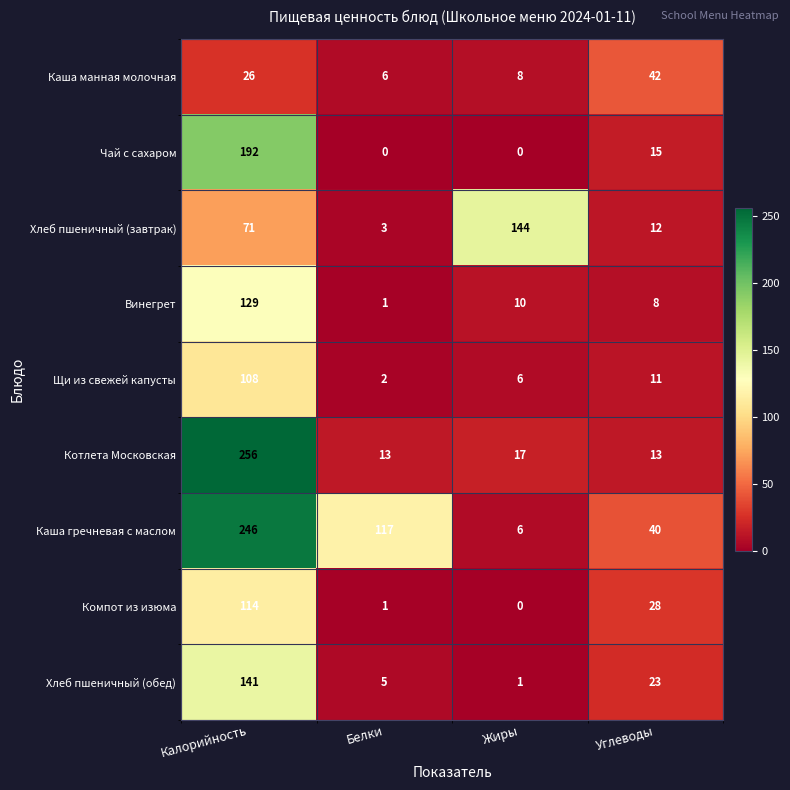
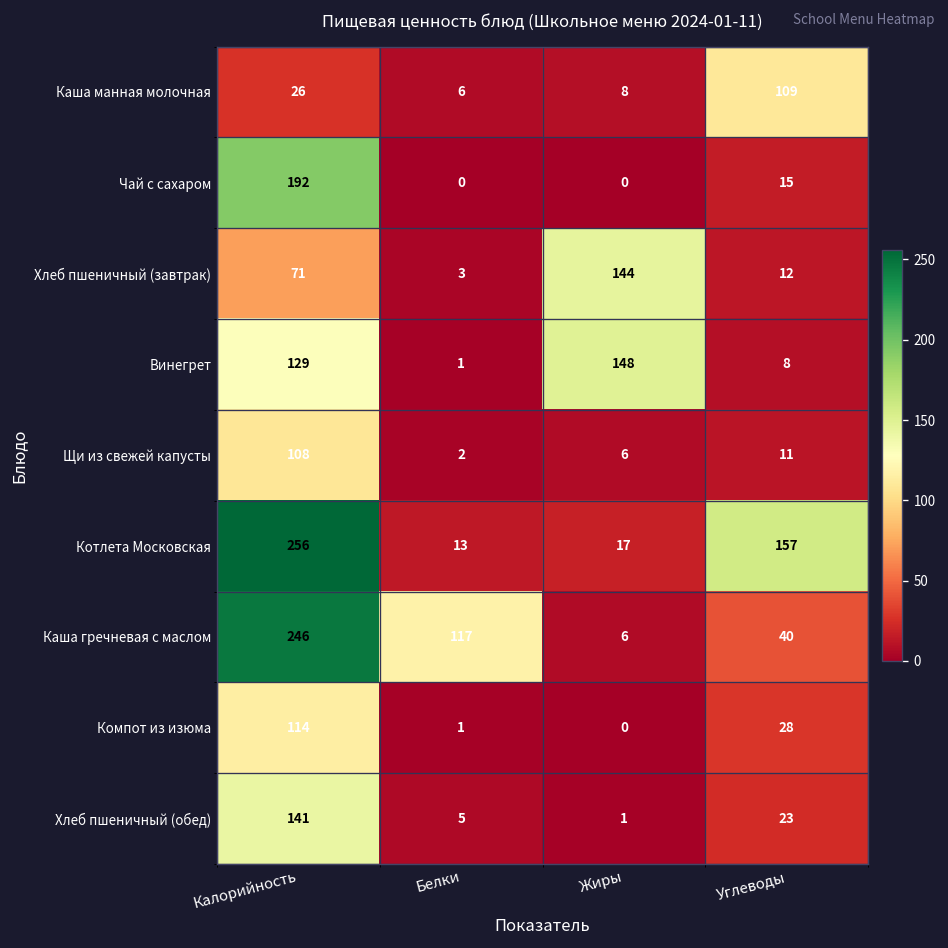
  {
    "Каша манная молочная": {
      "Калорийность": 26,
      "Белки": 6,
      "Жиры": 8,
-     "Углеводы": 42
+     "Углеводы": 109
    },
    "Чай с сахаром": {
      "Калорийность": 192,
      "Белки": 0,
      "Жиры": 0,
      "Углеводы": 15
    },
    "Хлеб пшеничный (завтрак)": {
      "Калорийность": 71,
      "Белки": 3,
      "Жиры": 144,
      "Углеводы": 12
    },
    "Винегрет": {
      "Калорийность": 129,
      "Белки": 1,
-     "Жиры": 10,
+     "Жиры": 148,
      "Углеводы": 8
    },
    "Щи из свежей капусты": {
      "Калорийность": 108,
      "Белки": 2,
      "Жиры": 6,
      "Углеводы": 11
    },
    "Котлета Московская": {
      "Калорийность": 256,
      "Белки": 13,
      "Жиры": 17,
-     "Углеводы": 13
+     "Углеводы": 157
    },
    "Каша гречневая с маслом": {
      "Калорийность": 246,
      "Белки": 117,
      "Жиры": 6,
      "Углеводы": 40
    },
    "Компот из изюма": {
      "Калорийность": 114,
      "Белки": 1,
      "Жиры": 0,
      "Углеводы": 28
    },
    "Хлеб пшеничный (обед)": {
      "Калорийность": 141,
      "Белки": 5,
      "Жиры": 1,
      "Углеводы": 23
    }
  }
